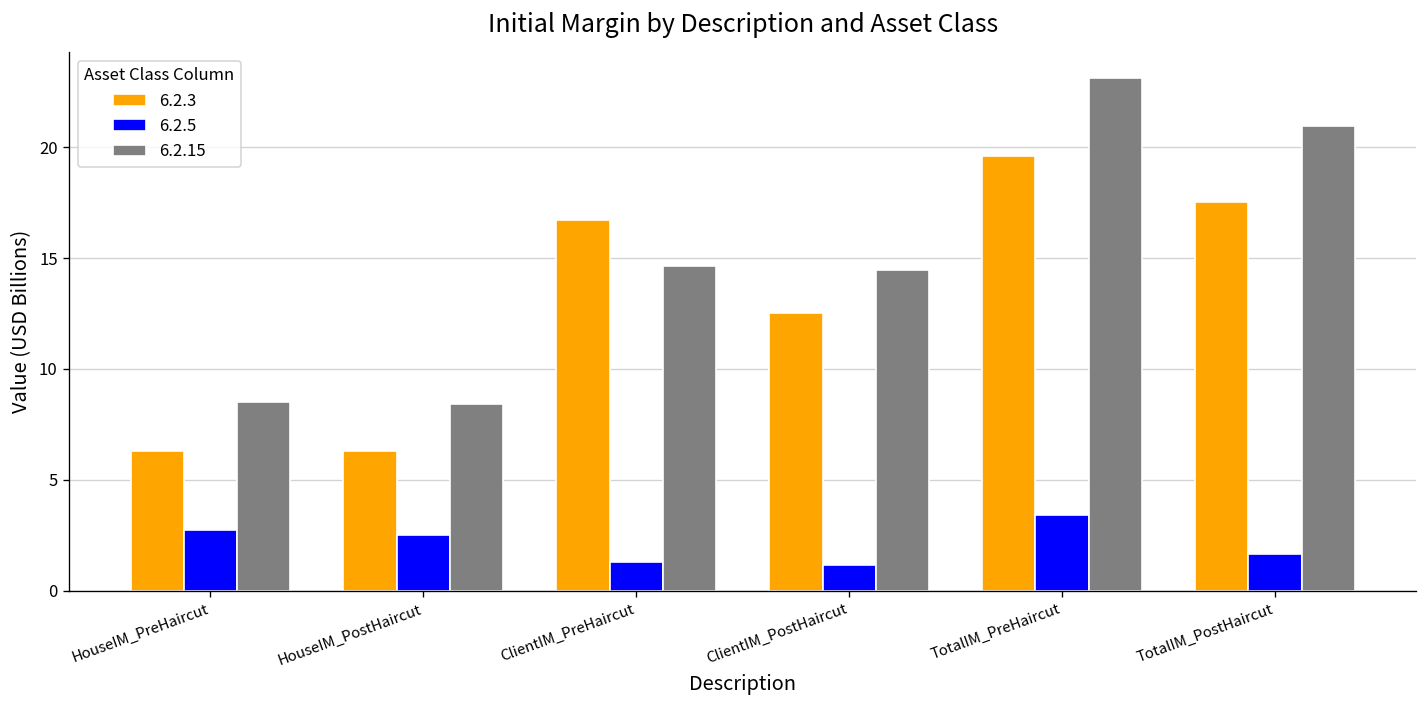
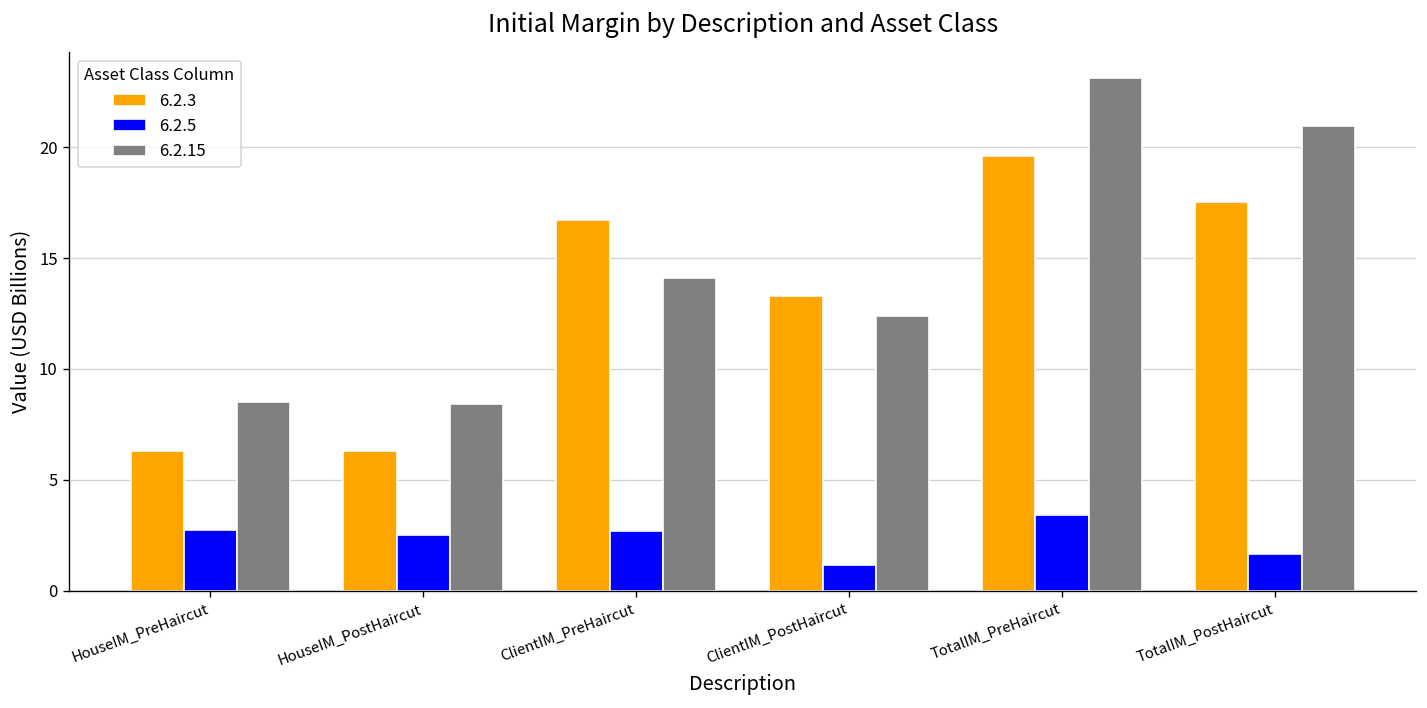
  {
    "6.2.3": {
      "HouseIM_PreHaircut": 6.3,
      "HouseIM_PostHaircut": 6.3,
      "ClientIM_PreHaircut": 16.7,
-     "ClientIM_PostHaircut": 12.5,
+     "ClientIM_PostHaircut": 13.3,
      "TotalIM_PreHaircut": 19.6,
      "TotalIM_PostHaircut": 17.5
    },
    "6.2.5": {
      "HouseIM_PreHaircut": 2.7,
      "HouseIM_PostHaircut": 2.5,
-     "ClientIM_PreHaircut": 1.3,
+     "ClientIM_PreHaircut": 2.7,
      "ClientIM_PostHaircut": 1.2,
      "TotalIM_PreHaircut": 3.4,
      "TotalIM_PostHaircut": 1.7
    },
    "6.2.15": {
      "HouseIM_PreHaircut": 8.5,
      "HouseIM_PostHaircut": 8.4,
-     "ClientIM_PreHaircut": 14.6,
-     "ClientIM_PostHaircut": 14.5,
+     "ClientIM_PreHaircut": 14.1,
+     "ClientIM_PostHaircut": 12.4,
      "TotalIM_PreHaircut": 23.1,
      "TotalIM_PostHaircut": 21.0
    }
  }
